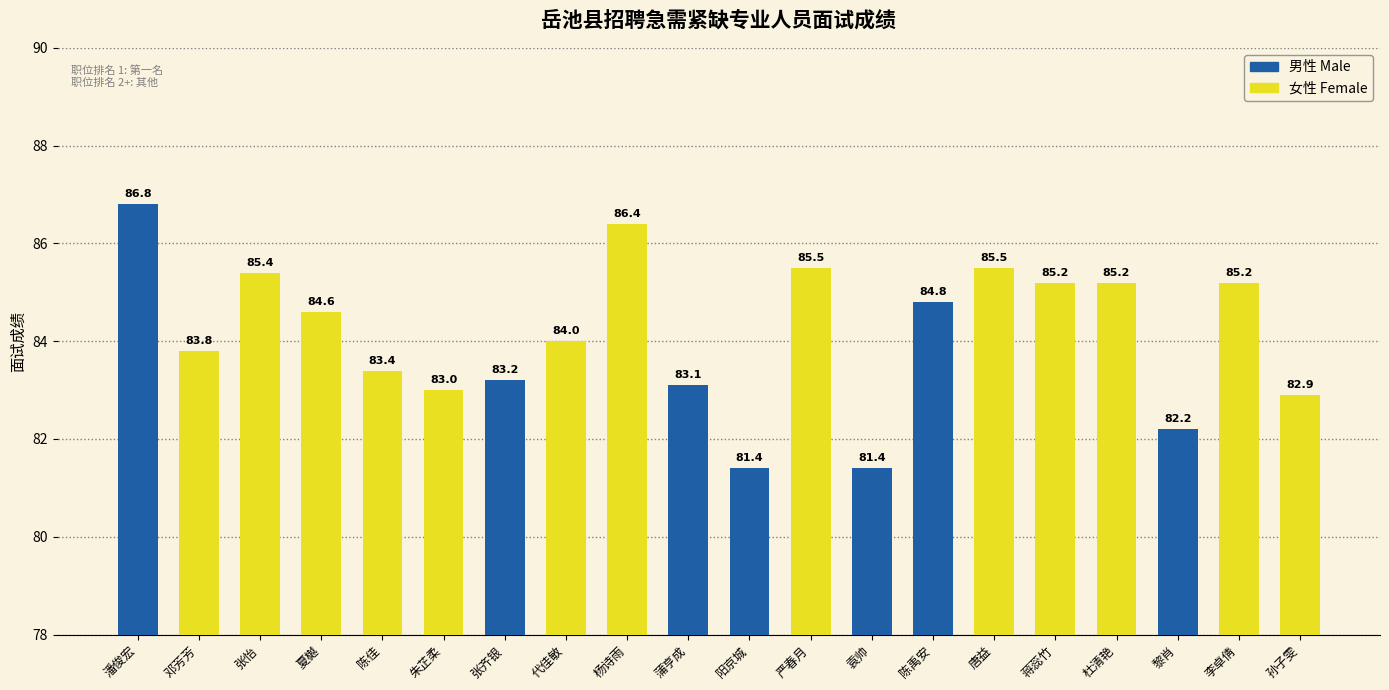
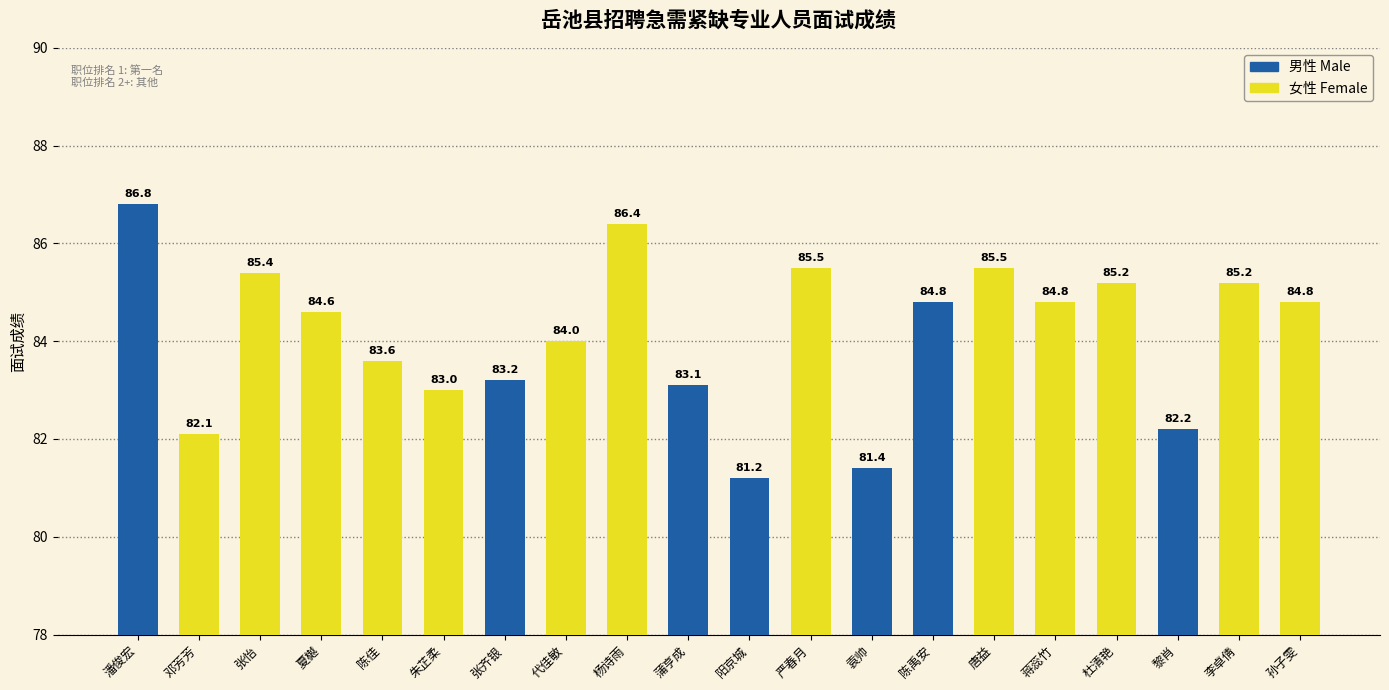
  {
    "潘俊宏": 86.8,
-   "邓芳芳": 83.8,
+   "邓芳芳": 82.1,
    "张怡": 85.4,
    "夏樾": 84.6,
-   "陈佳": 83.4,
+   "陈佳": 83.6,
    "朱芷柔": 83.0,
    "张齐银": 83.2,
    "代佳敏": 84.0,
    "杨诗雨": 86.4,
    "蒲亨成": 83.1,
-   "阳京城": 81.4,
+   "阳京城": 81.2,
    "严春月": 85.5,
    "袁帅": 81.4,
    "陈禹安": 84.8,
    "唐益": 85.5,
-   "蒋蕊竹": 85.2,
+   "蒋蕊竹": 84.8,
    "杜清艳": 85.2,
    "黎肖": 82.2,
    "李卓倩": 85.2,
-   "孙子雯": 82.9
+   "孙子雯": 84.8
  }
